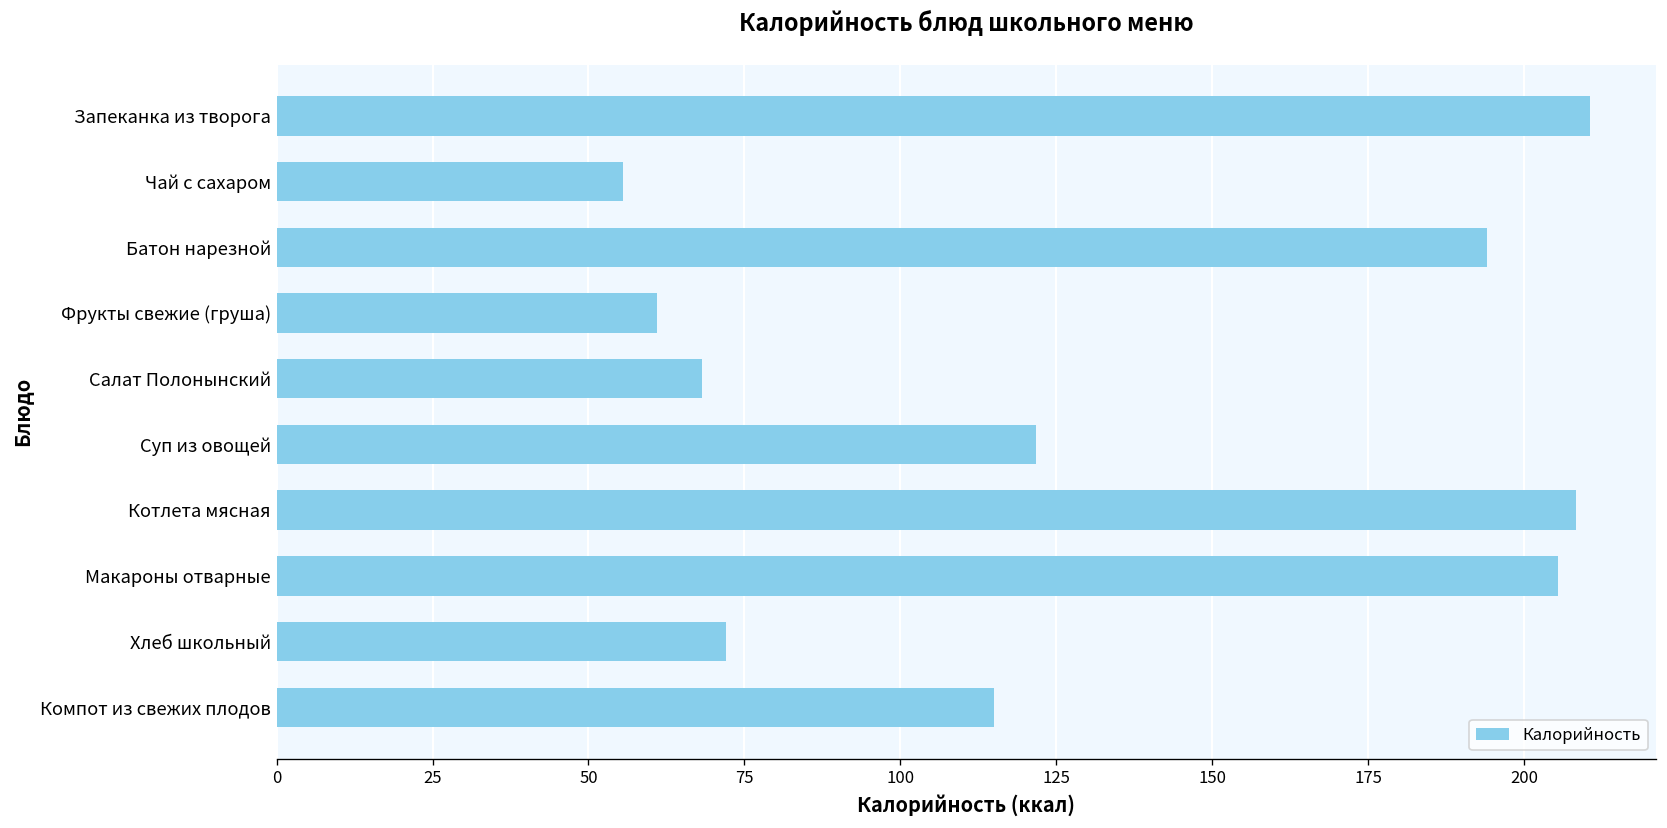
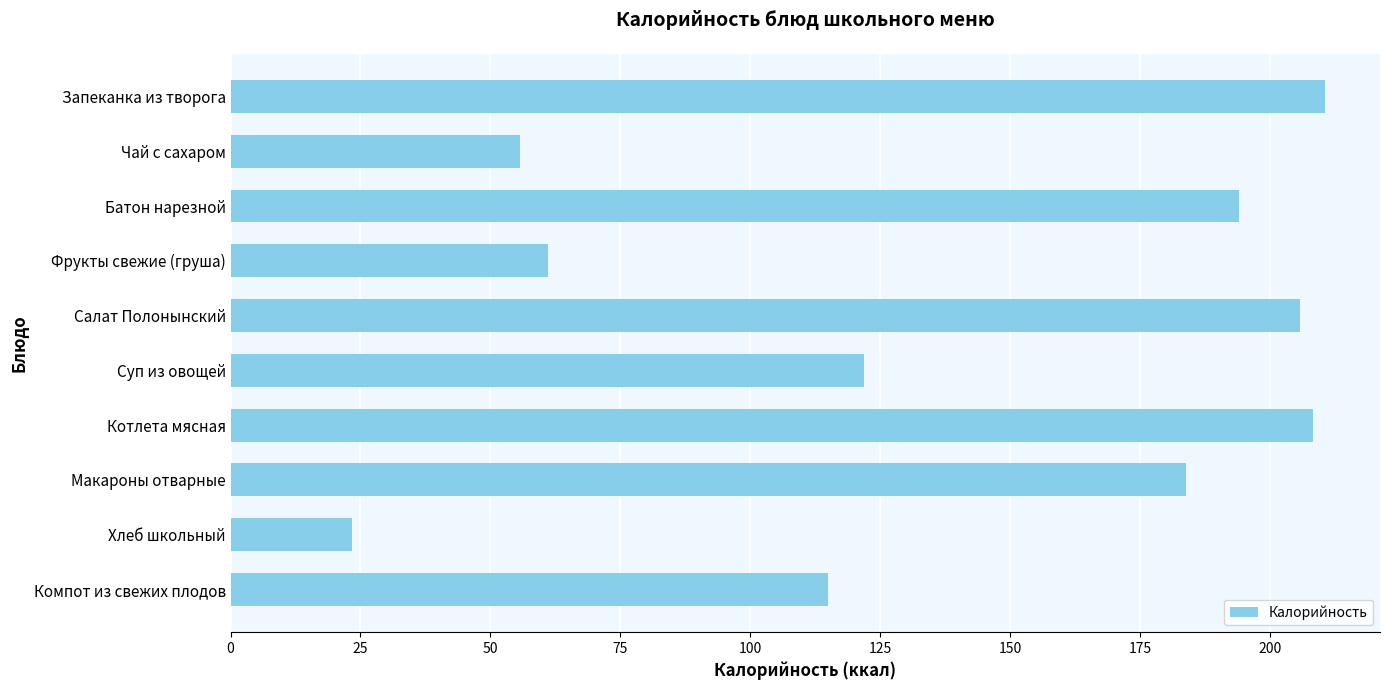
  {
    "Запеканка из творога": 211,
    "Чай с сахаром": 56,
    "Батон нарезной": 194,
    "Фрукты свежие (груша)": 61,
-   "Салат Полонынский": 68,
+   "Салат Полонынский": 206,
    "Суп из овощей": 122,
    "Котлета мясная": 208,
-   "Макароны отварные": 205,
-   "Хлеб школьный": 72,
+   "Макароны отварные": 184,
+   "Хлеб школьный": 23,
    "Компот из свежих плодов": 115
  }
